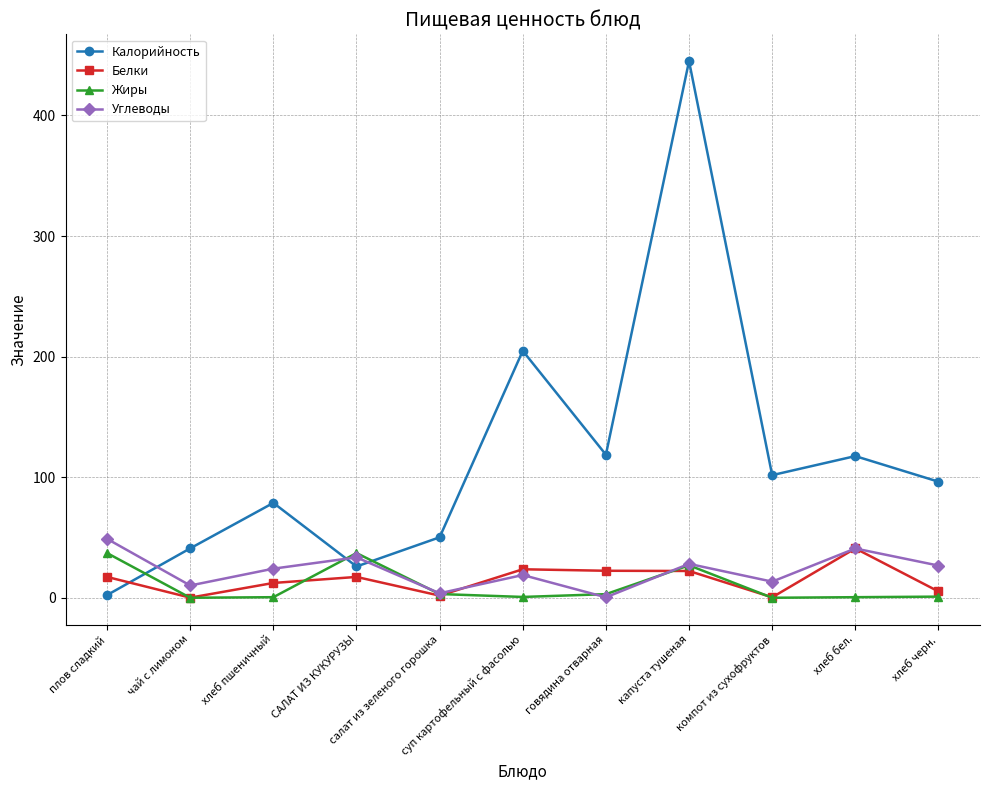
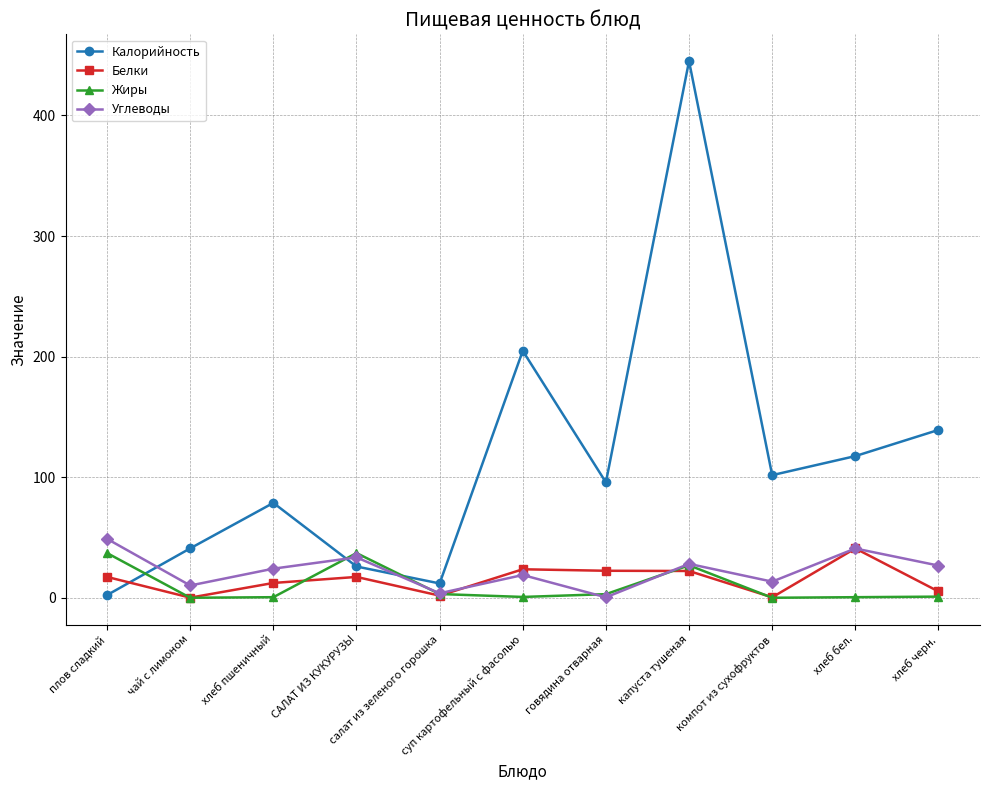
  {
    "Калорийность": {
      "плов сладкий": 2,
      "чай с лимоном": 41,
      "хлеб пшеничный": 79,
      "САЛАТ ИЗ КУКУРУЗЫ": 26,
-     "салат из зеленого горошка": 50,
+     "салат из зеленого горошка": 12,
      "суп картофельный с фасолью": 205,
-     "говядина отварная": 119,
+     "говядина отварная": 96,
      "капуста тушеная": 445,
      "компот из сухофруктов": 102,
      "хлеб бел.": 118,
-     "хлеб черн.": 96
+     "хлеб черн.": 139
    },
    "Белки": {
      "плов сладкий": 17,
      "хлеб пшеничный": 12,
      "САЛАТ ИЗ КУКУРУЗЫ": 17,
      "суп картофельный с фасолью": 24,
      "говядина отварная": 22,
      "капуста тушеная": 22,
      "хлеб черн.": 5
    },
    "Жиры": {
      "плов сладкий": 37,
      "хлеб пшеничный": 1,
      "САЛАТ ИЗ КУКУРУЗЫ": 37,
      "суп картофельный с фасолью": 1,
      "говядина отварная": 3,
      "хлеб бел.": 1,
      "хлеб черн.": 1
    },
    "Углеводы": {
      "плов сладкий": 49,
      "чай с лимоном": 10,
      "хлеб пшеничный": 24,
      "САЛАТ ИЗ КУКУРУЗЫ": 34,
      "суп картофельный с фасолью": 19,
      "говядина отварная": 0,
      "компот из сухофруктов": 13,
      "хлеб черн.": 27
    }
  }
